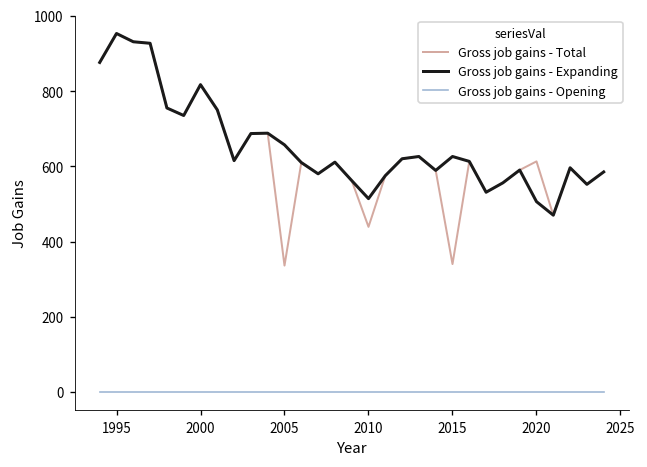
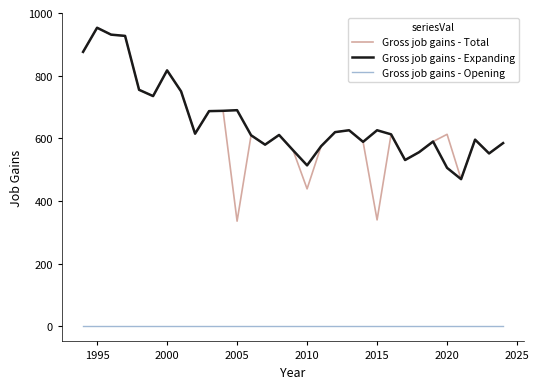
  {
    "Gross job gains - Total": {
      "2005": 340,
      "2010": 440,
      "2015": 340,
      "2020": 610
    },
    "Gross job gains - Expanding": {
-     "2005": 660,
+     "2005": 690,
      "2010": 510,
      "2015": 630,
      "2020": 510
    },
    "Gross job gains - Opening": {
      "1995": 0,
      "2000": 0,
      "2005": 0,
      "2010": 0,
      "2015": 0,
      "2020": 0
    }
  }
